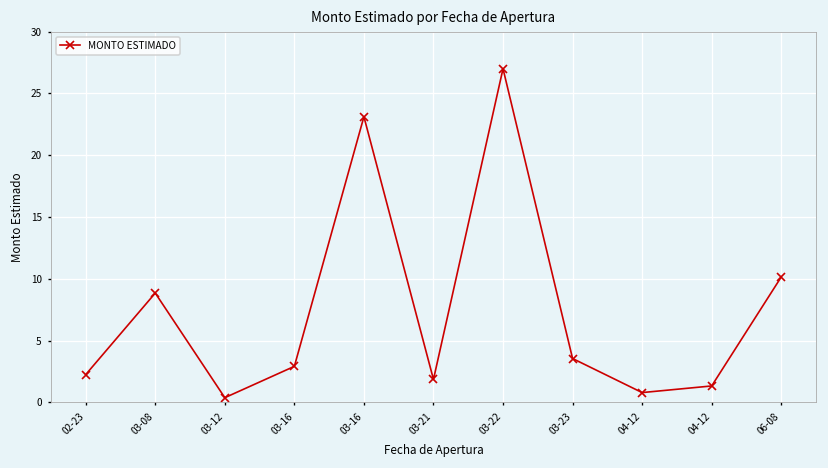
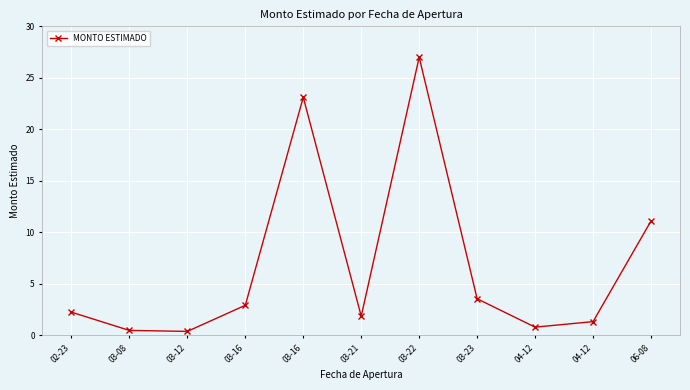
  {
    "02-23": 2.2,
-   "03-08": 8.8,
+   "03-08": 0.5,
    "03-12": 0.4,
    "03-21": 1.9,
    "03-22": 27.0,
    "03-23": 3.5,
-   "06-08": 10.1
+   "06-08": 11.1
  }
